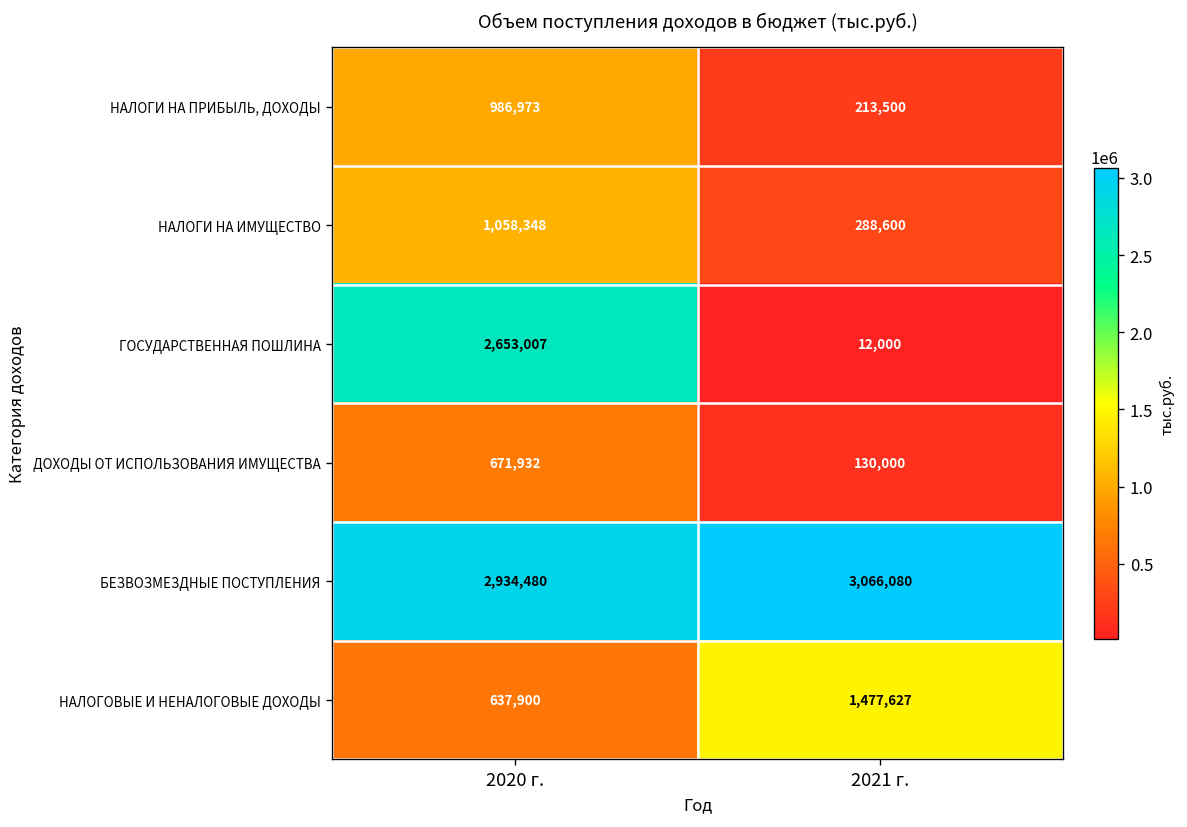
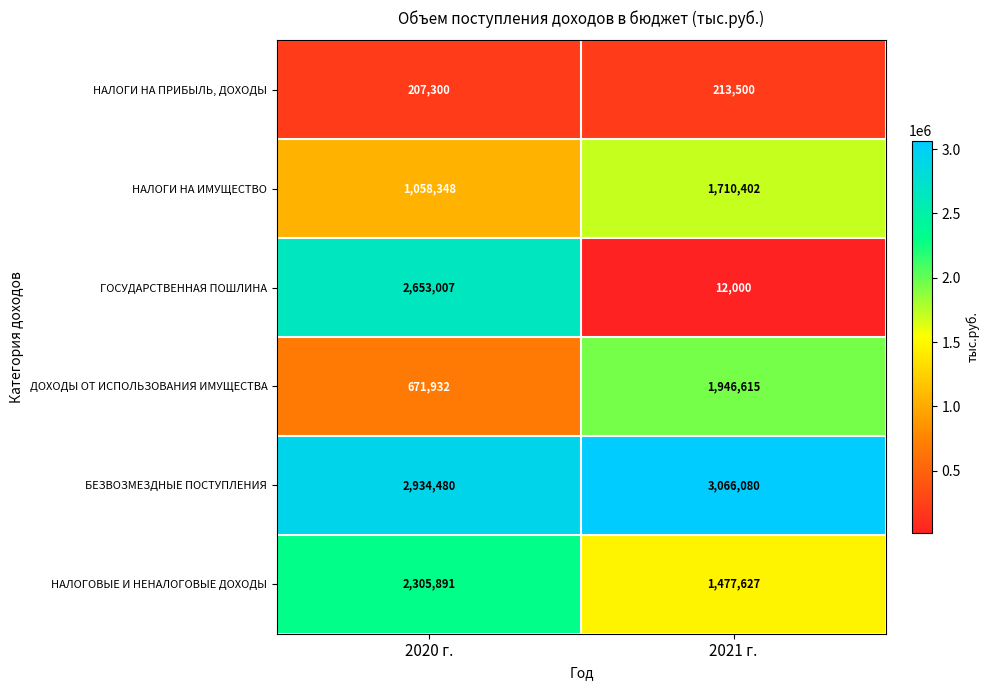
  {
    "НАЛОГИ НА ПРИБЫЛЬ, ДОХОДЫ": {
-     "2020 г.": "986,973",
+     "2020 г.": "207,300",
      "2021 г.": "213,500"
    },
    "НАЛОГИ НА ИМУЩЕСТВО": {
      "2020 г.": "1,058,348",
-     "2021 г.": "288,600"
+     "2021 г.": "1,710,402"
    },
    "ГОСУДАРСТВЕННАЯ ПОШЛИНА": {
      "2020 г.": "2,653,007",
      "2021 г.": "12,000"
    },
    "ДОХОДЫ ОТ ИСПОЛЬЗОВАНИЯ ИМУЩЕСТВА": {
      "2020 г.": "671,932",
-     "2021 г.": "130,000"
+     "2021 г.": "1,946,615"
    },
    "БЕЗВОЗМЕЗДНЫЕ ПОСТУПЛЕНИЯ": {
      "2020 г.": "2,934,480",
      "2021 г.": "3,066,080"
    },
    "НАЛОГОВЫЕ И НЕНАЛОГОВЫЕ ДОХОДЫ": {
-     "2020 г.": "637,900",
+     "2020 г.": "2,305,891",
      "2021 г.": "1,477,627"
    }
  }
